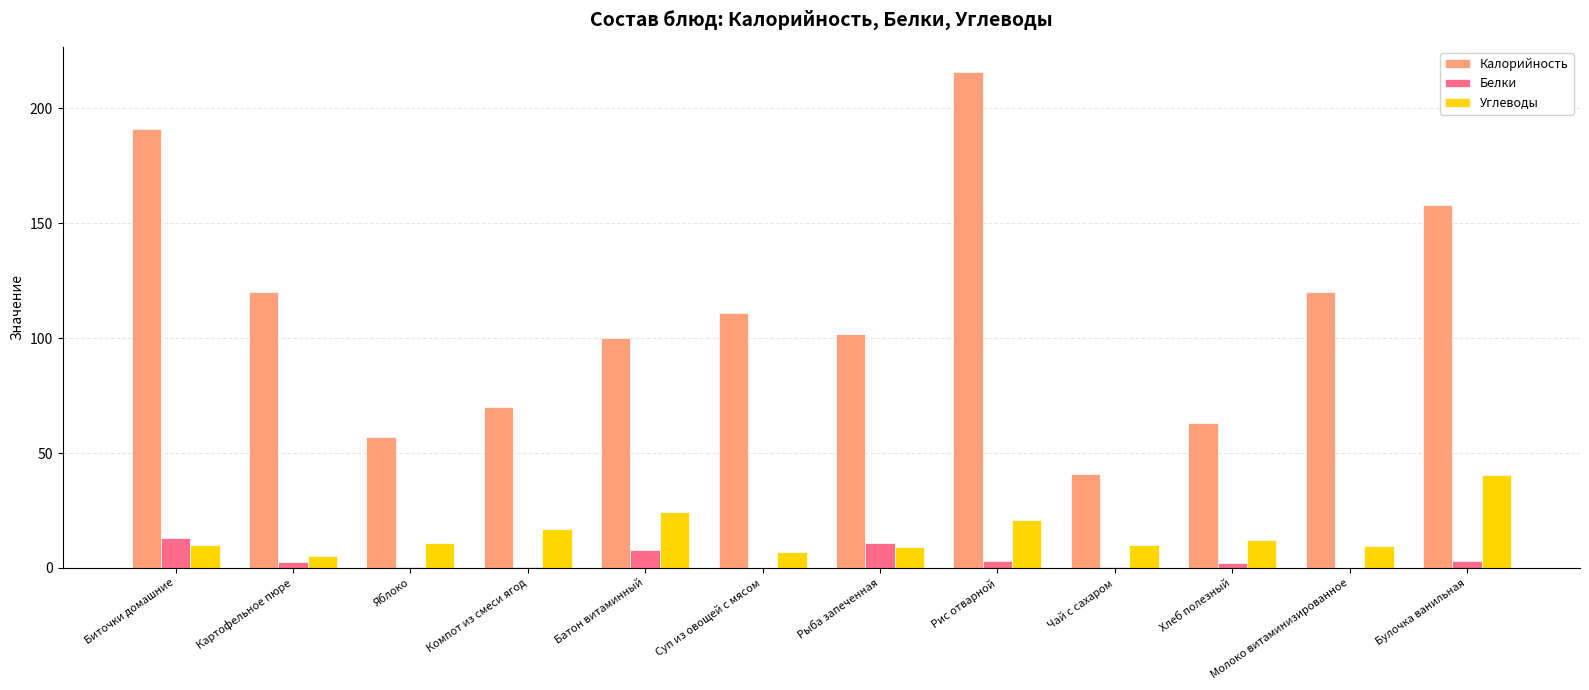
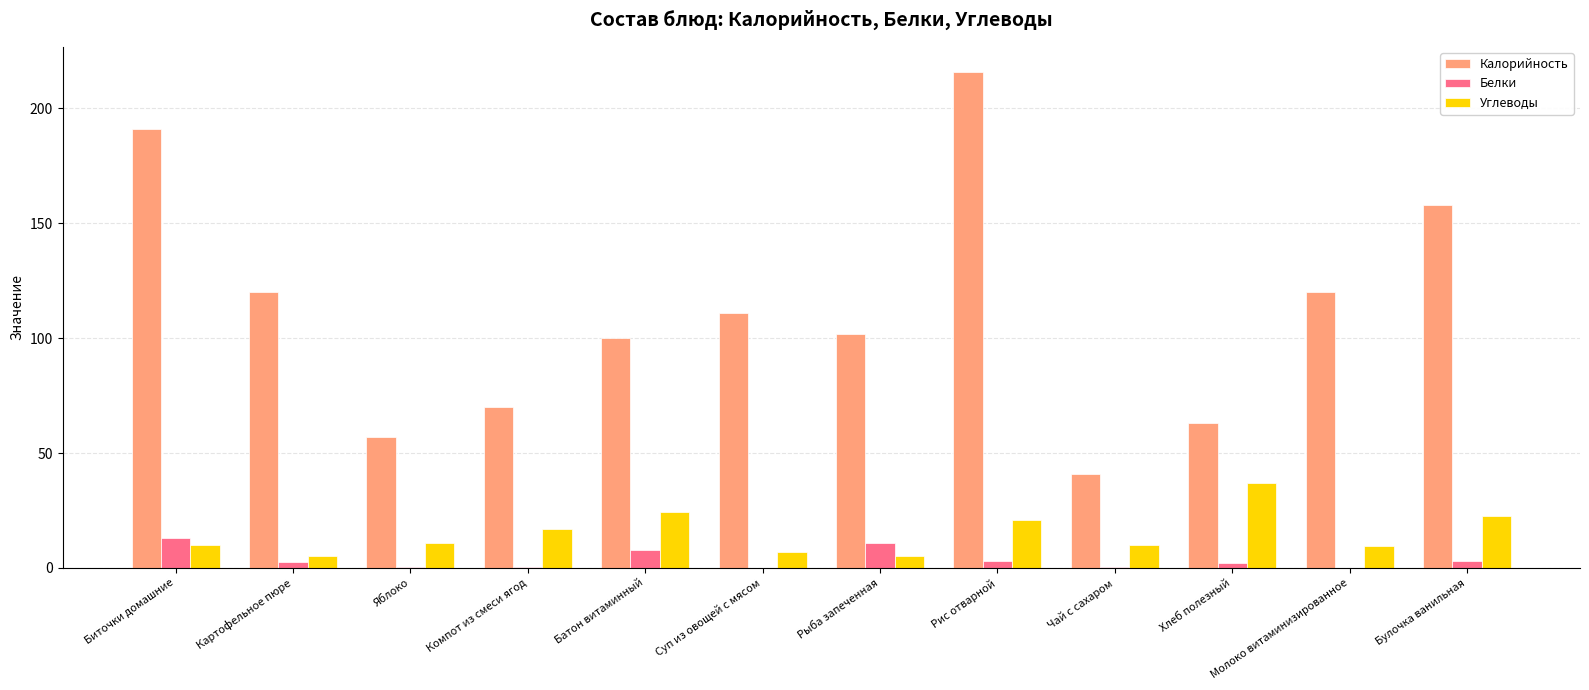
  {
    "Углеводы": {
      "Биточки домашние": 10,
      "Картофельное пюре": 5,
      "Яблоко": 11,
      "Компот из смеси ягод": 17,
      "Батон витаминный": 25,
      "Суп из овощей с мясом": 7,
-     "Рыба запеченная": 9,
+     "Рыба запеченная": 5,
      "Рис отварной": 21,
      "Чай с сахаром": 10,
-     "Хлеб полезный": 12,
+     "Хлеб полезный": 37,
      "Молоко витаминизированное": 9,
-     "Булочка ванильная": 41
+     "Булочка ванильная": 23
    }
  }
